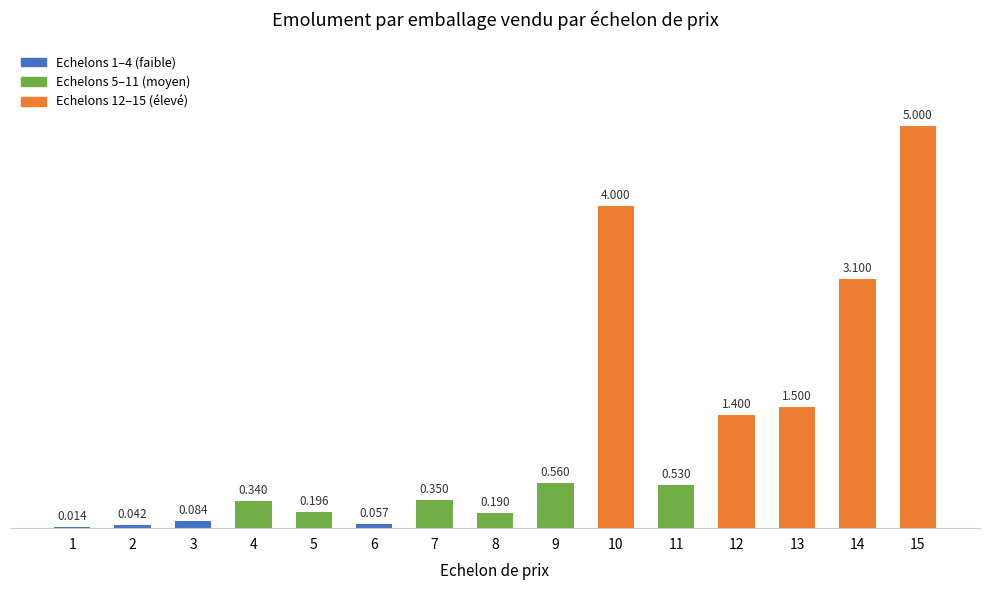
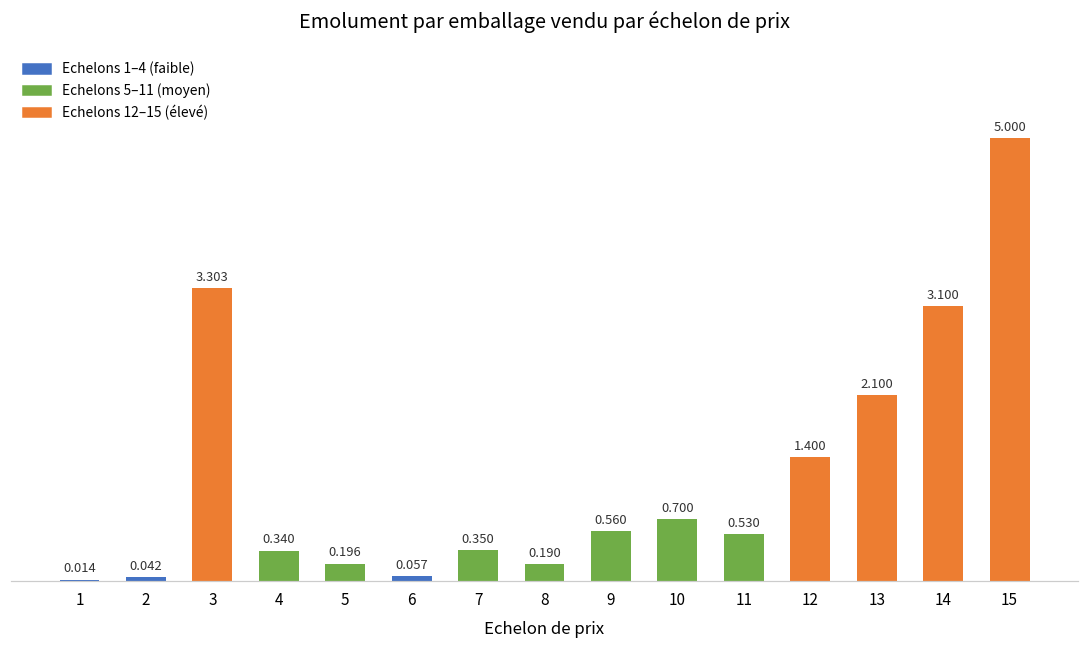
  {
    "1": 0.014,
    "2": 0.042,
-   "3": 0.084,
+   "3": 3.303,
    "4": 0.340,
    "5": 0.196,
    "6": 0.057,
    "7": 0.350,
    "8": 0.190,
    "9": 0.560,
-   "10": 4.000,
+   "10": 0.700,
    "11": 0.530,
    "12": 1.400,
-   "13": 1.500,
+   "13": 2.100,
    "14": 3.100,
    "15": 5.000
  }
